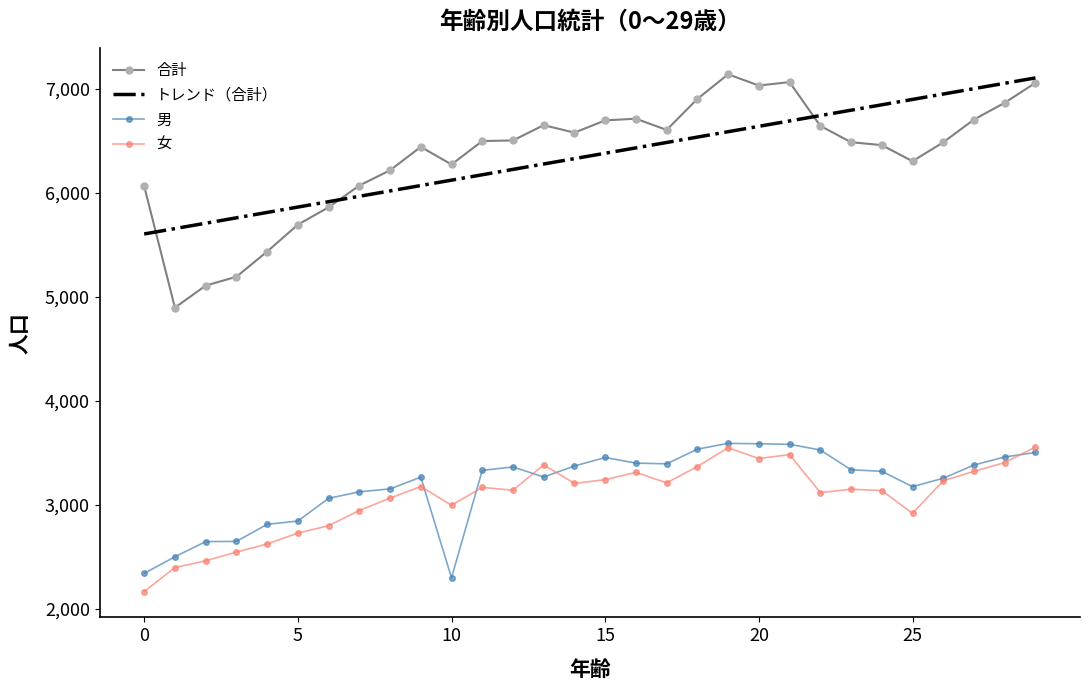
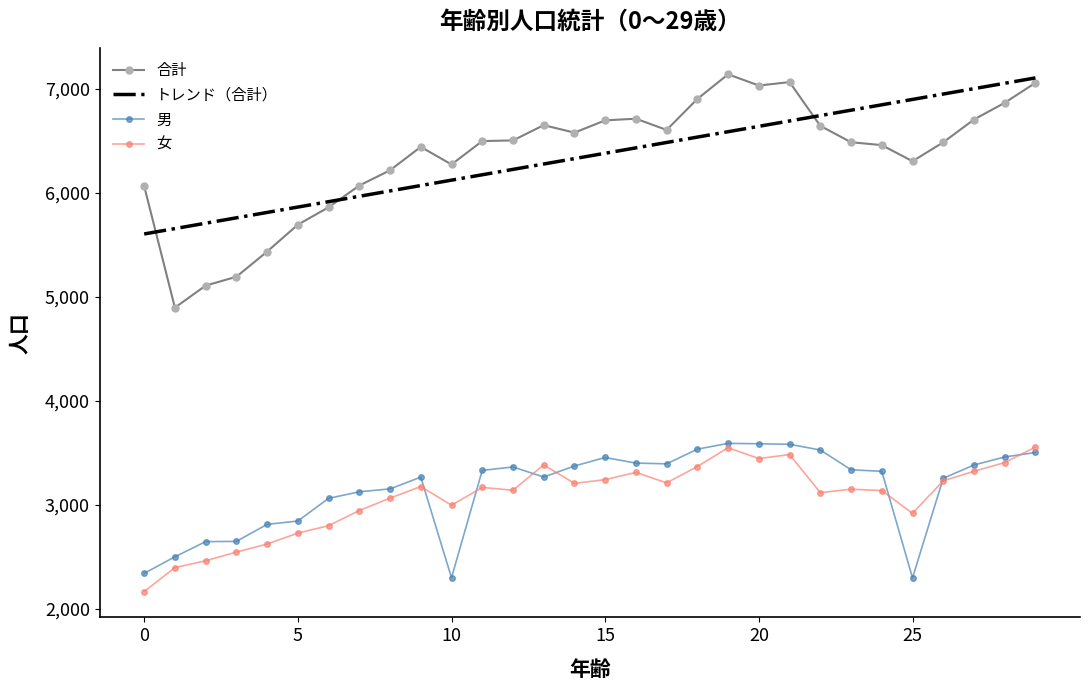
  {
    "合計": {
      "0": "6,070",
      "5": "5,690",
      "10": "6,270",
      "15": "6,700",
      "20": "7,030",
      "25": "6,300"
    },
    "トレンド（合計）": {
      "0": "5,600"
    },
    "男": {
      "0": "2,340",
      "5": "2,840",
      "10": "2,300",
      "15": "3,460",
      "20": "3,590",
-     "25": "3,180"
+     "25": "2,300"
    },
    "女": {
      "0": "2,170",
      "5": "2,730",
      "10": "3,000",
      "15": "3,240",
      "20": "3,450",
      "25": "2,920"
    }
  }
